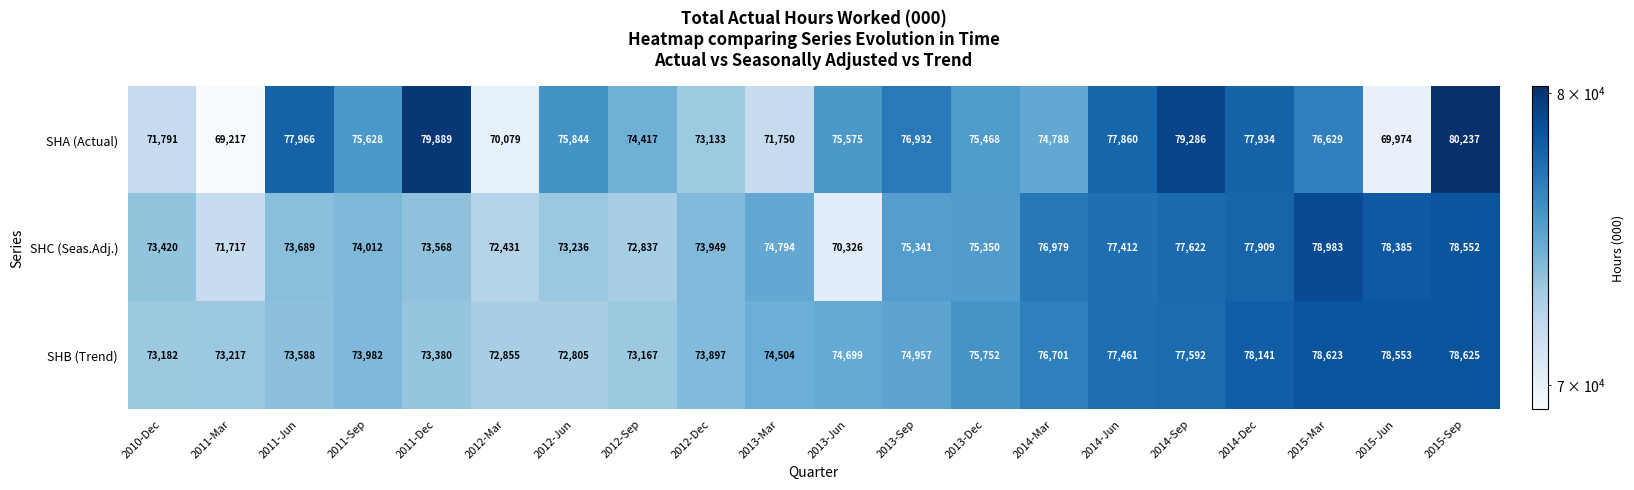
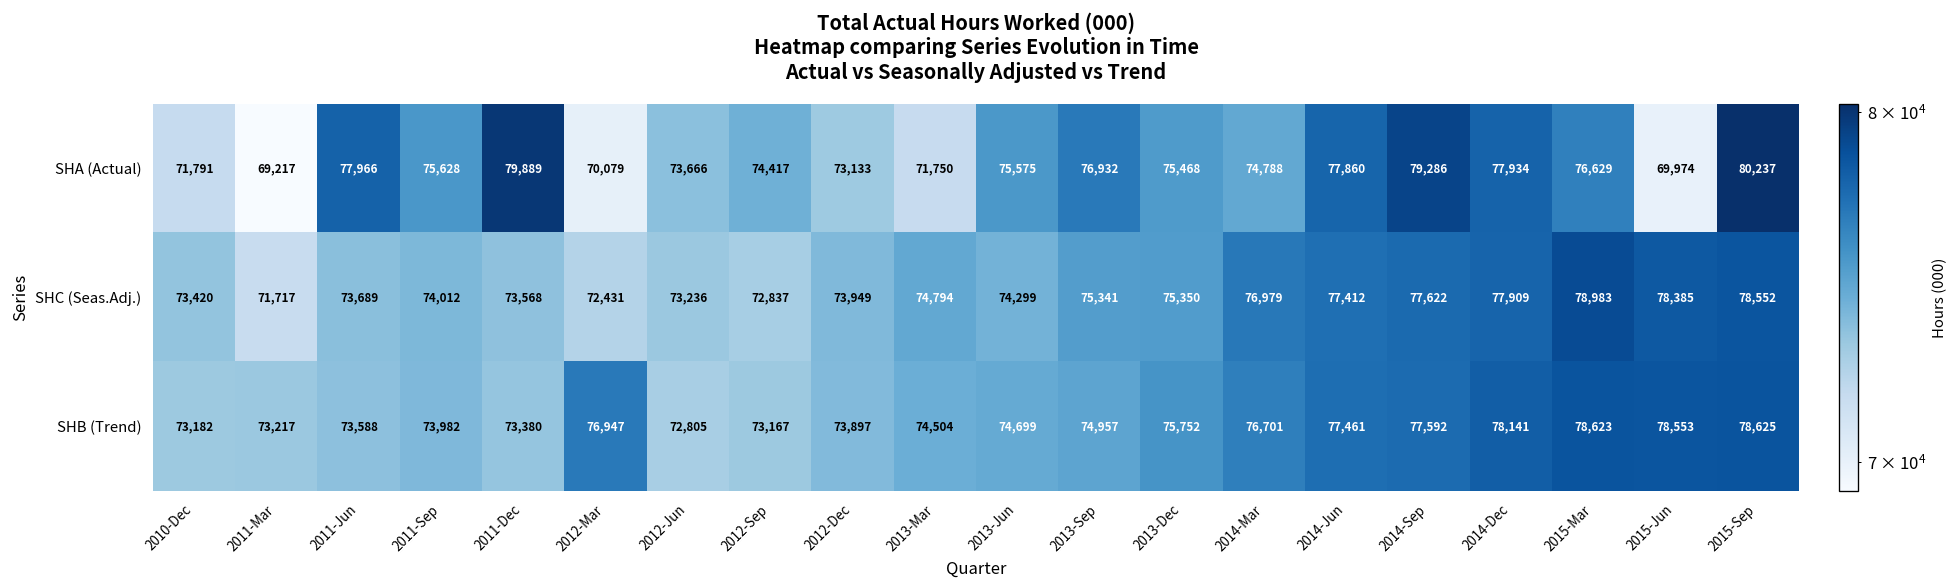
  {
    "SHA (Actual)": {
      "2010-Dec": "71,791",
      "2011-Mar": "69,217",
      "2011-Jun": "77,966",
      "2011-Sep": "75,628",
      "2011-Dec": "79,889",
      "2012-Mar": "70,079",
-     "2012-Jun": "75,844",
+     "2012-Jun": "73,666",
      "2012-Sep": "74,417",
      "2012-Dec": "73,133",
      "2013-Mar": "71,750",
      "2013-Jun": "75,575",
      "2013-Sep": "76,932",
      "2013-Dec": "75,468",
      "2014-Mar": "74,788",
      "2014-Jun": "77,860",
      "2014-Sep": "79,286",
      "2014-Dec": "77,934",
      "2015-Mar": "76,629",
      "2015-Jun": "69,974",
      "2015-Sep": "80,237"
    },
    "SHC (Seas.Adj.)": {
      "2010-Dec": "73,420",
      "2011-Mar": "71,717",
      "2011-Jun": "73,689",
      "2011-Sep": "74,012",
      "2011-Dec": "73,568",
      "2012-Mar": "72,431",
      "2012-Jun": "73,236",
      "2012-Sep": "72,837",
      "2012-Dec": "73,949",
      "2013-Mar": "74,794",
-     "2013-Jun": "70,326",
+     "2013-Jun": "74,299",
      "2013-Sep": "75,341",
      "2013-Dec": "75,350",
      "2014-Mar": "76,979",
      "2014-Jun": "77,412",
      "2014-Sep": "77,622",
      "2014-Dec": "77,909",
      "2015-Mar": "78,983",
      "2015-Jun": "78,385",
      "2015-Sep": "78,552"
    },
    "SHB (Trend)": {
      "2010-Dec": "73,182",
      "2011-Mar": "73,217",
      "2011-Jun": "73,588",
      "2011-Sep": "73,982",
      "2011-Dec": "73,380",
-     "2012-Mar": "72,855",
+     "2012-Mar": "76,947",
      "2012-Jun": "72,805",
      "2012-Sep": "73,167",
      "2012-Dec": "73,897",
      "2013-Mar": "74,504",
      "2013-Jun": "74,699",
      "2013-Sep": "74,957",
      "2013-Dec": "75,752",
      "2014-Mar": "76,701",
      "2014-Jun": "77,461",
      "2014-Sep": "77,592",
      "2014-Dec": "78,141",
      "2015-Mar": "78,623",
      "2015-Jun": "78,553",
      "2015-Sep": "78,625"
    }
  }
